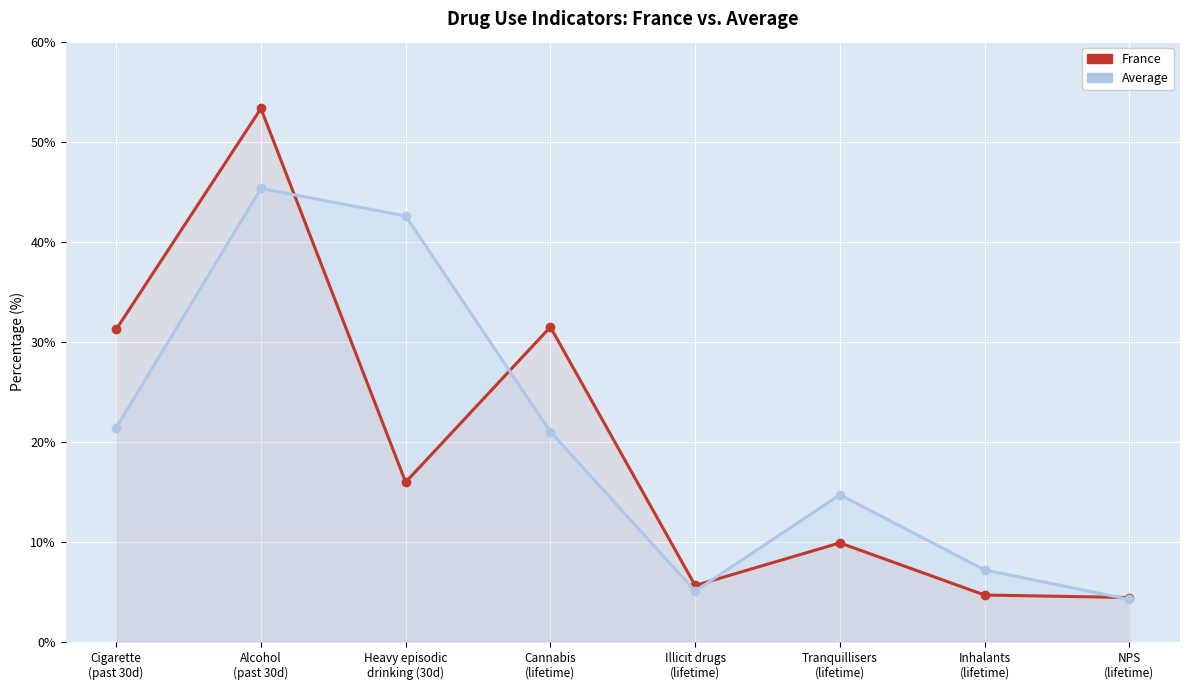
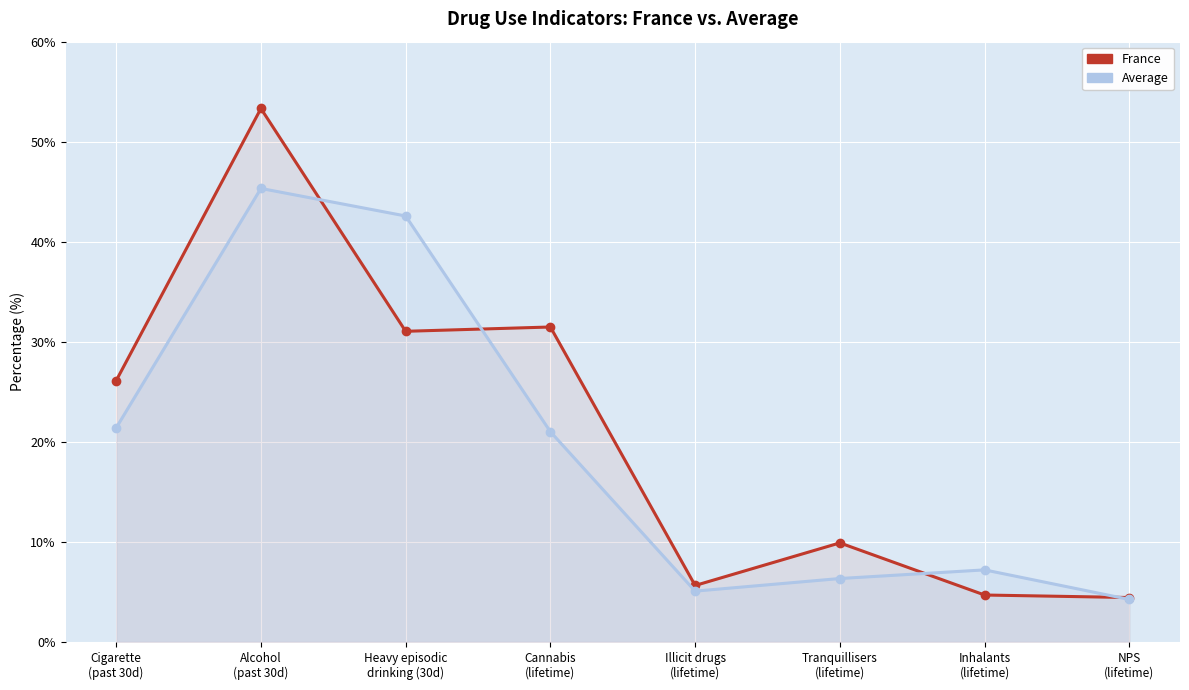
  {
    "France": {
-     "Cigarette (past 30d)": "31.2%",
+     "Cigarette (past 30d)": "26.1%",
      "Alcohol (past 30d)": "53.3%",
-     "Heavy episodic drinking (30d)": "16.0%",
+     "Heavy episodic drinking (30d)": "31.0%",
      "Cannabis (lifetime)": "31.5%",
      "Illicit drugs (lifetime)": "5.6%",
      "Tranquillisers (lifetime)": "9.9%",
      "Inhalants (lifetime)": "4.7%"
    },
    "Average": {
      "Cigarette (past 30d)": "21.4%",
      "Alcohol (past 30d)": "45.3%",
      "Heavy episodic drinking (30d)": "42.6%",
      "Cannabis (lifetime)": "21.0%",
      "Illicit drugs (lifetime)": "5.1%",
-     "Tranquillisers (lifetime)": "14.7%",
+     "Tranquillisers (lifetime)": "6.3%",
      "Inhalants (lifetime)": "7.2%"
    }
  }
